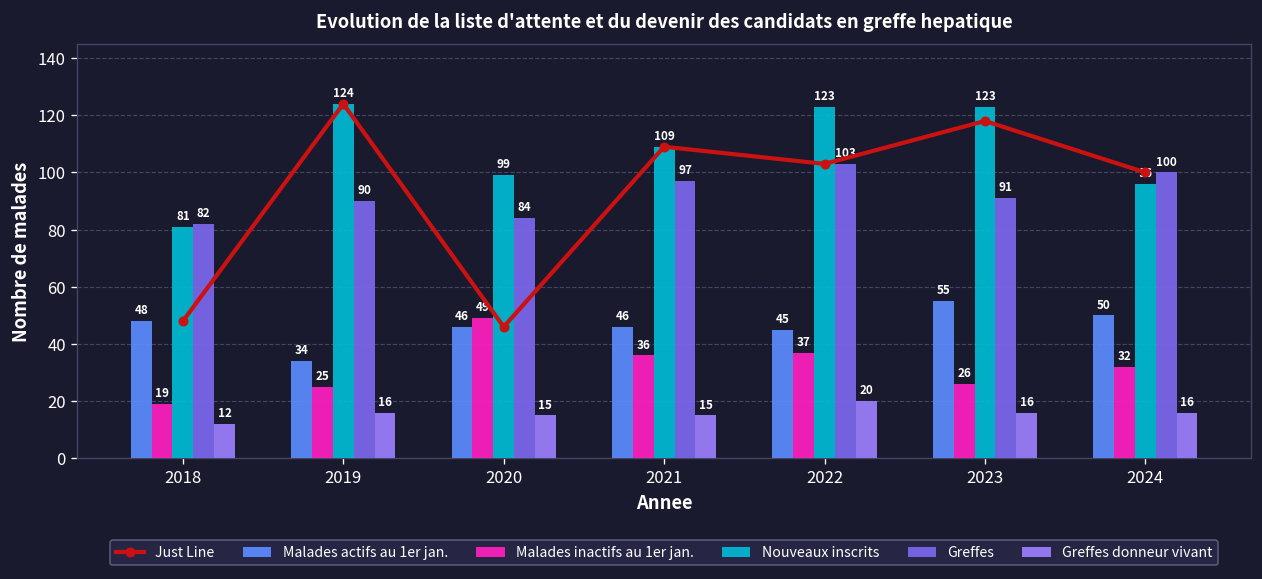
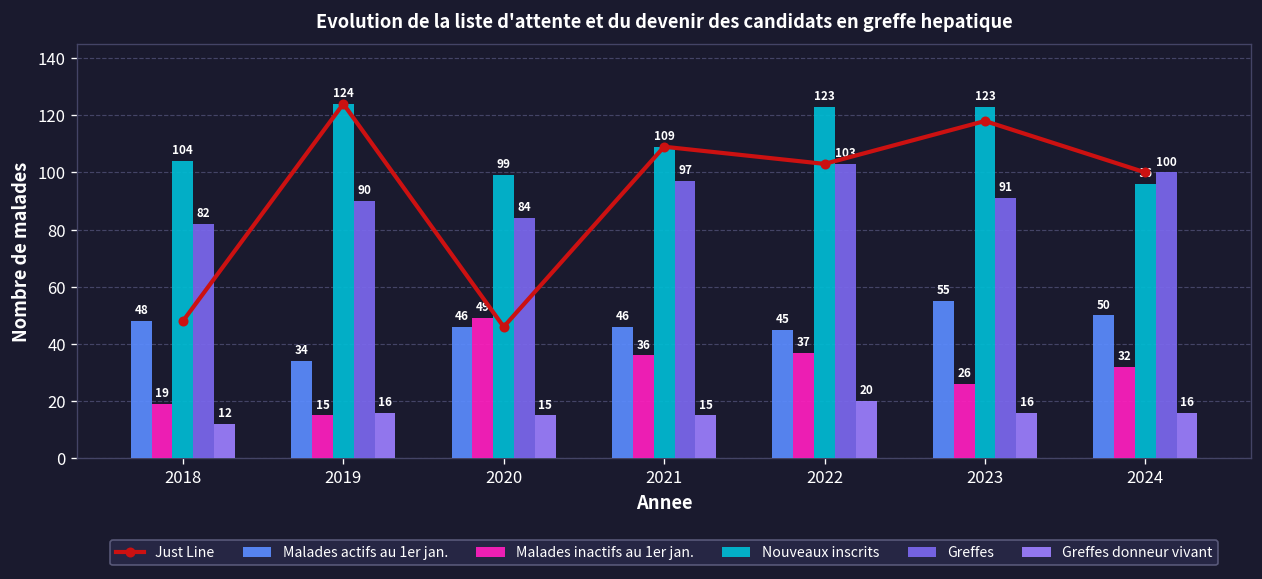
  {
    "Just Line": {
      "2019": 124,
      "2021": 109
    },
    "Malades inactifs au 1er jan.": {
      "2018": 19,
-     "2019": 25,
+     "2019": 15,
      "2020": 49,
      "2021": 36,
      "2022": 37,
      "2023": 26,
      "2024": 32
    },
    "Nouveaux inscrits": {
-     "2018": 81,
+     "2018": 104,
      "2019": 124,
      "2020": 99,
      "2021": 109,
      "2022": 123,
      "2023": 123
    }
  }
